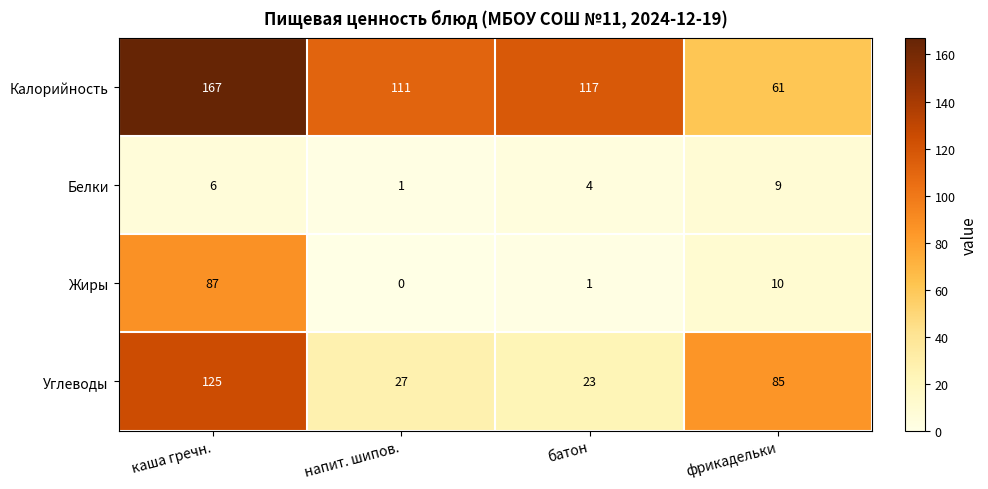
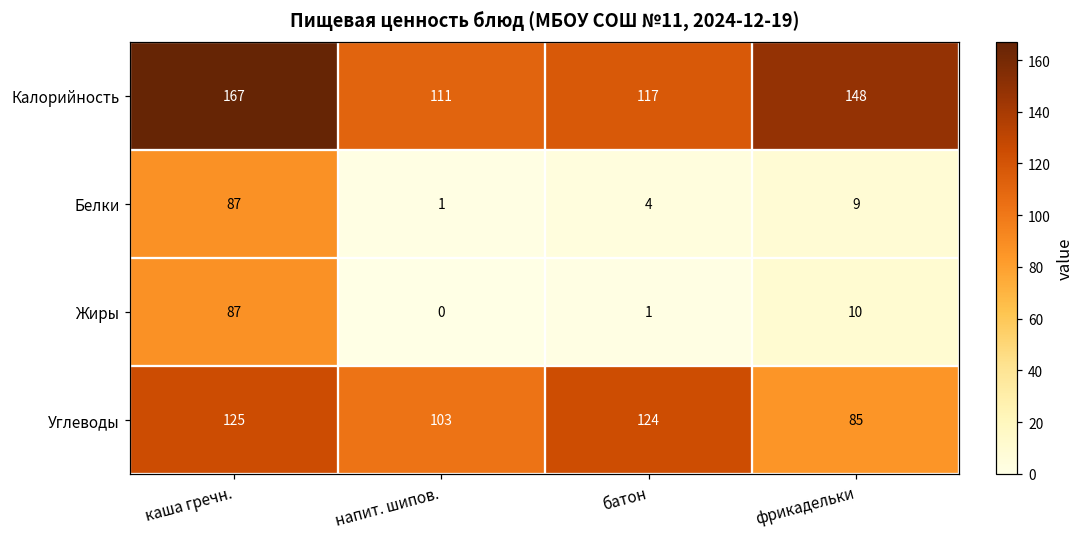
  {
    "Калорийность": {
      "каша гречн.": 167,
      "напит. шипов.": 111,
      "батон": 117,
-     "фрикадельки": 61
+     "фрикадельки": 148
    },
    "Белки": {
-     "каша гречн.": 6,
+     "каша гречн.": 87,
      "напит. шипов.": 1,
      "батон": 4,
      "фрикадельки": 9
    },
    "Жиры": {
      "каша гречн.": 87,
      "напит. шипов.": 0,
      "батон": 1,
      "фрикадельки": 10
    },
    "Углеводы": {
      "каша гречн.": 125,
-     "напит. шипов.": 27,
-     "батон": 23,
+     "напит. шипов.": 103,
+     "батон": 124,
      "фрикадельки": 85
    }
  }
